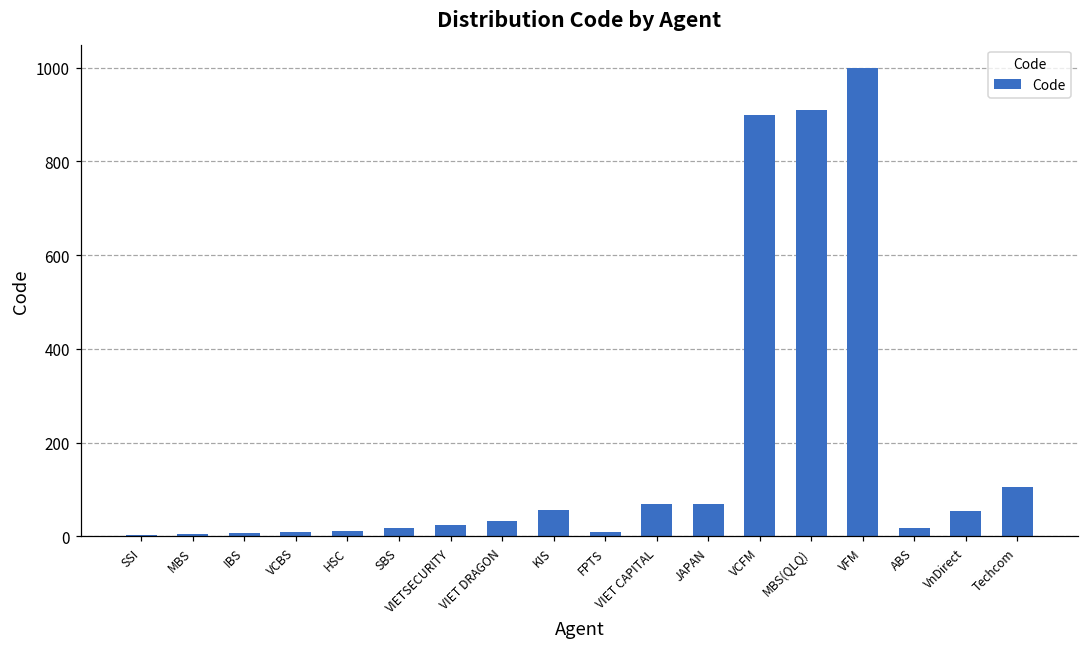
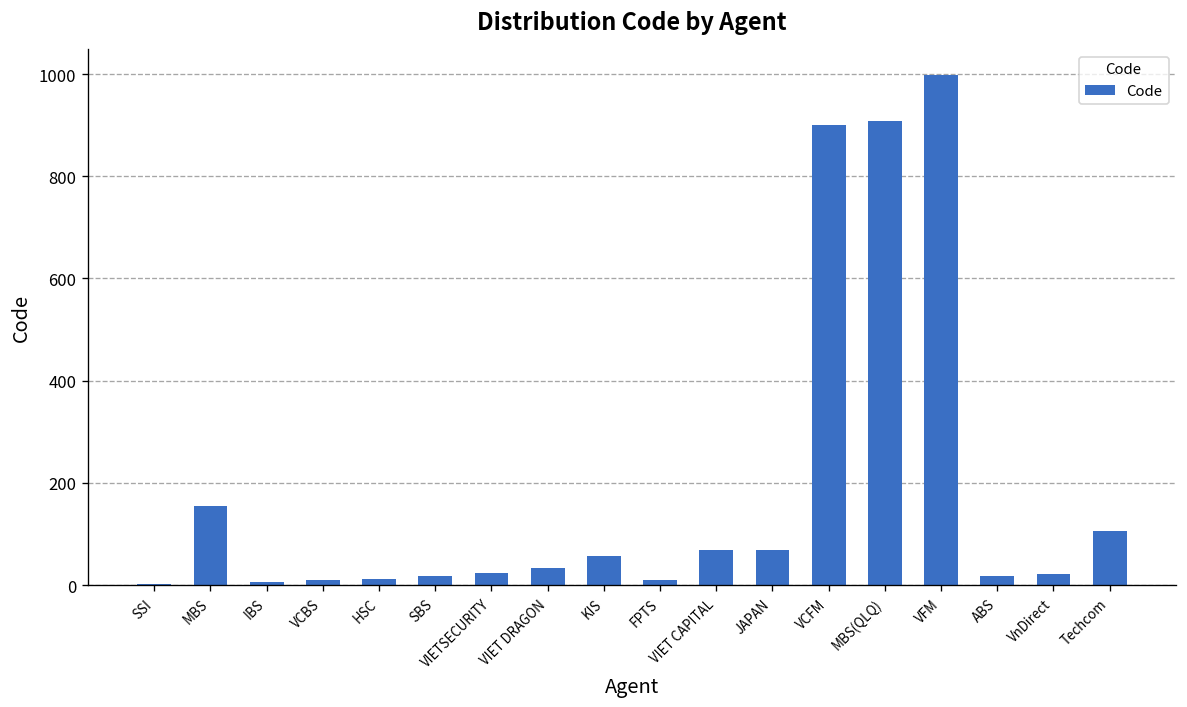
  {
-   "MBS": 10,
+   "MBS": 160,
    "IBS": 10,
    "VCBS": 10,
    "HSC": 10,
    "SBS": 20,
    "VIETSECURITY": 20,
    "VIET DRAGON": 30,
    "KIS": 60,
    "FPTS": 10,
    "VIET CAPITAL": 70,
    "JAPAN": 70,
    "VCFM": 900,
    "MBS(QLQ)": 910,
    "VFM": 1000,
    "ABS": 20,
-   "VnDirect": 50,
+   "VnDirect": 20,
    "Techcom": 110
  }
